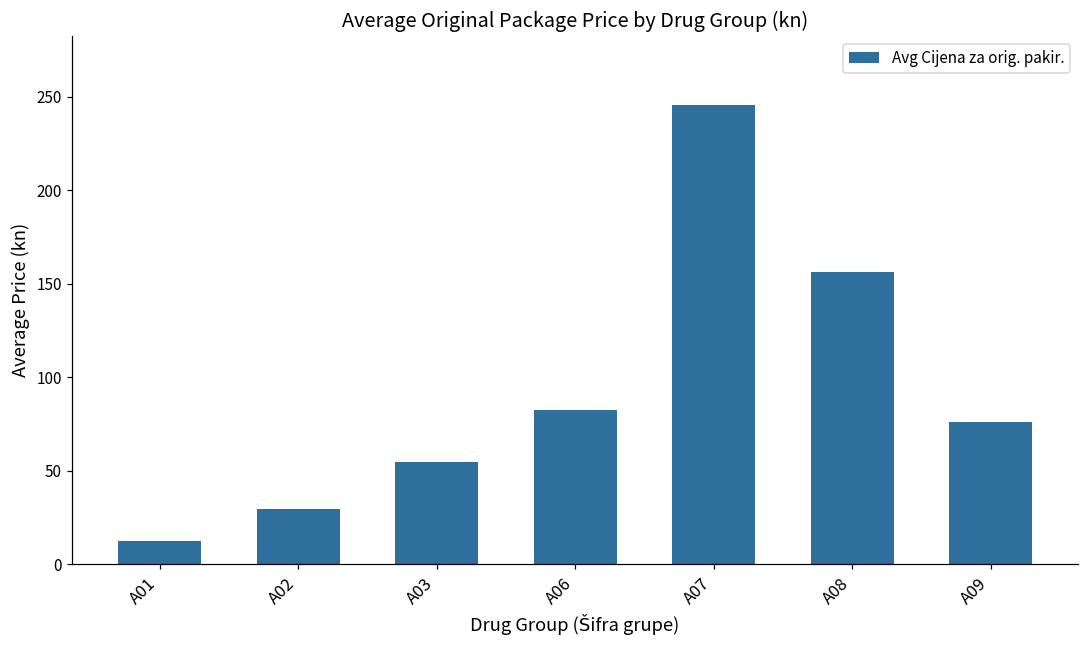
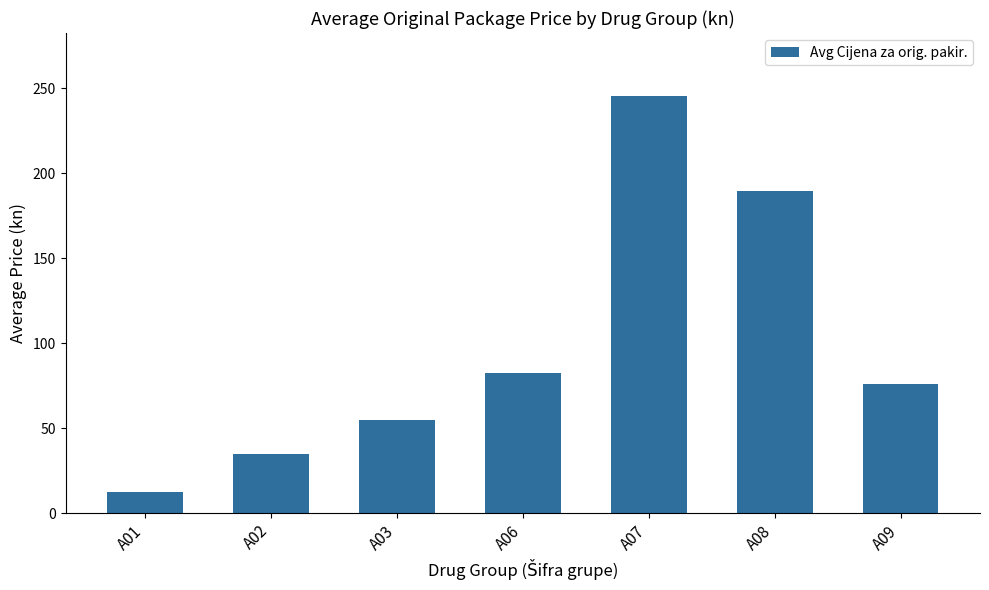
  {
    "A01": 12,
-   "A02": 30,
+   "A02": 35,
    "A03": 55,
    "A06": 82,
    "A07": 246,
-   "A08": 157,
+   "A08": 190,
    "A09": 76
  }
